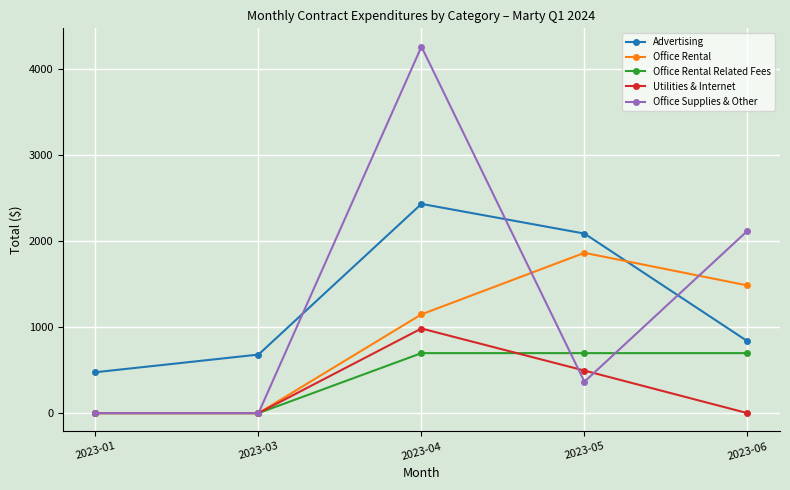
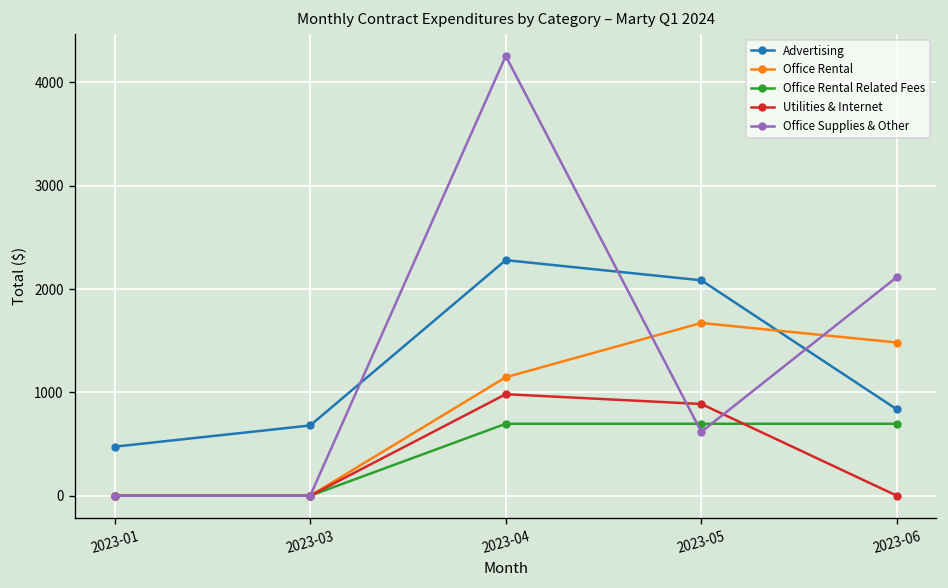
  {
    "Advertising": {
      "2023-01": 500,
      "2023-03": 700,
-     "2023-04": 2400,
+     "2023-04": 2300,
      "2023-05": 2100,
      "2023-06": 800
    },
    "Office Rental": {
      "2023-04": 1100,
-     "2023-05": 1900,
+     "2023-05": 1700,
      "2023-06": 1500
    },
    "Office Rental Related Fees": {
      "2023-04": 700,
      "2023-05": 700,
      "2023-06": 700
    },
    "Utilities & Internet": {
      "2023-04": 1000,
-     "2023-05": 500,
+     "2023-05": 900,
      "2023-06": 0
    },
    "Office Supplies & Other": {
      "2023-04": 4300,
-     "2023-05": 400,
+     "2023-05": 600,
      "2023-06": 2100
    }
  }
